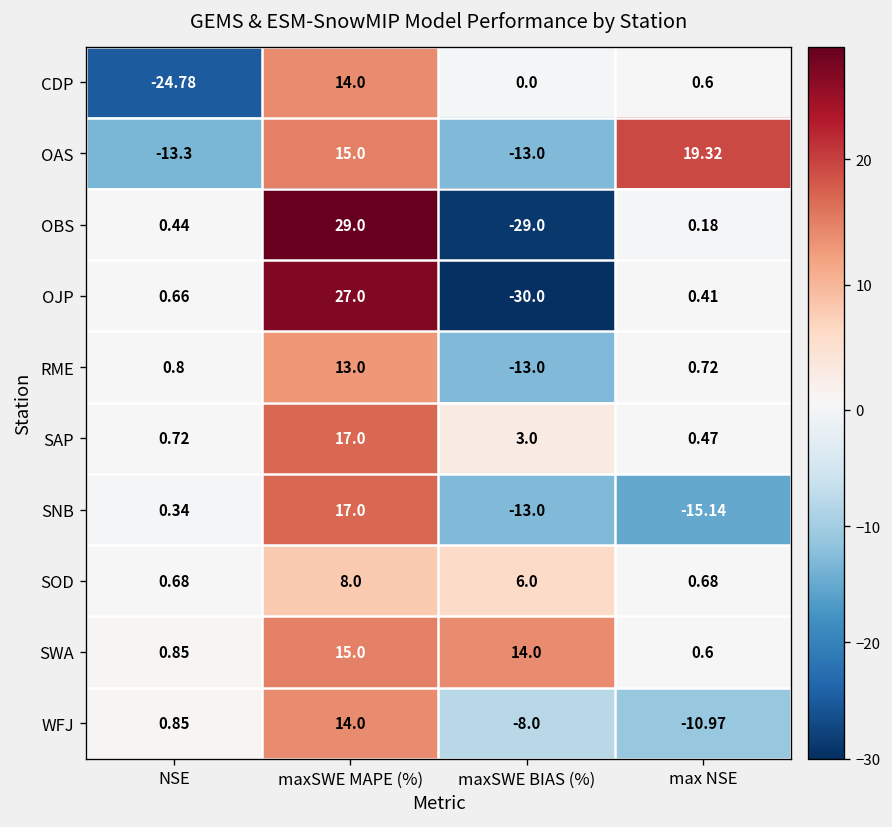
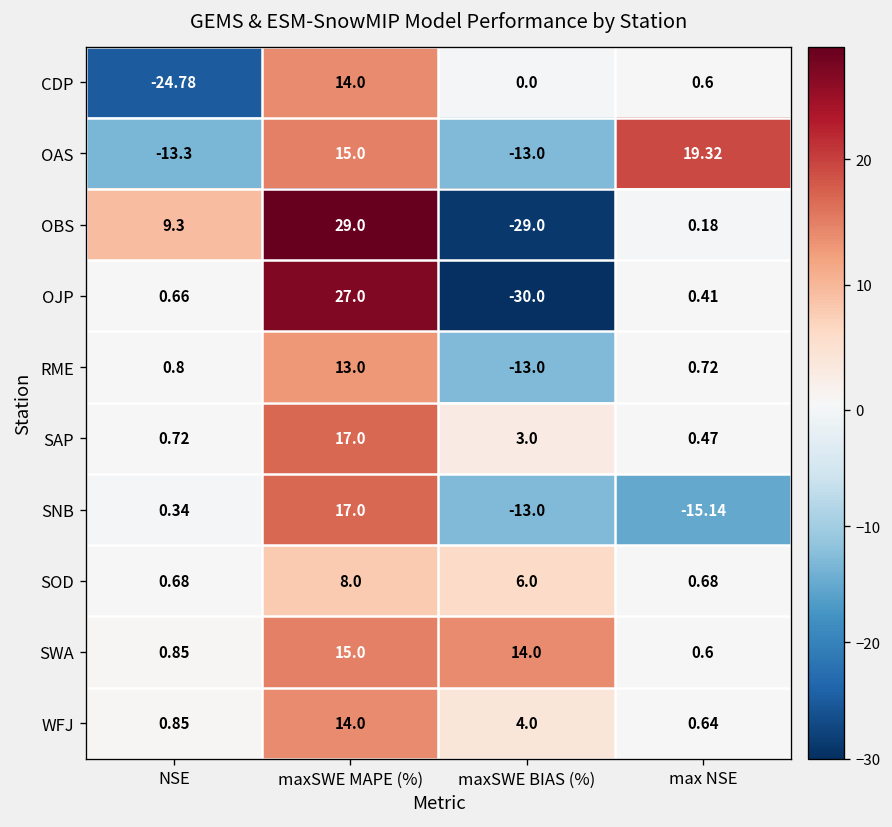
  {
    "CDP": {
      "NSE": -24.78,
      "maxSWE MAPE (%)": 14.0,
      "maxSWE BIAS (%)": 0.0,
      "max NSE": 0.6
    },
    "OAS": {
      "NSE": -13.3,
      "maxSWE MAPE (%)": 15.0,
      "maxSWE BIAS (%)": -13.0,
      "max NSE": 19.32
    },
    "OBS": {
-     "NSE": 0.44,
+     "NSE": 9.3,
      "maxSWE MAPE (%)": 29.0,
      "maxSWE BIAS (%)": -29.0,
      "max NSE": 0.18
    },
    "OJP": {
      "NSE": 0.66,
      "maxSWE MAPE (%)": 27.0,
      "maxSWE BIAS (%)": -30.0,
      "max NSE": 0.41
    },
    "RME": {
      "NSE": 0.8,
      "maxSWE MAPE (%)": 13.0,
      "maxSWE BIAS (%)": -13.0,
      "max NSE": 0.72
    },
    "SAP": {
      "NSE": 0.72,
      "maxSWE MAPE (%)": 17.0,
      "maxSWE BIAS (%)": 3.0,
      "max NSE": 0.47
    },
    "SNB": {
      "NSE": 0.34,
      "maxSWE MAPE (%)": 17.0,
      "maxSWE BIAS (%)": -13.0,
      "max NSE": -15.14
    },
    "SOD": {
      "NSE": 0.68,
      "maxSWE MAPE (%)": 8.0,
      "maxSWE BIAS (%)": 6.0,
      "max NSE": 0.68
    },
    "SWA": {
      "NSE": 0.85,
      "maxSWE MAPE (%)": 15.0,
      "maxSWE BIAS (%)": 14.0,
      "max NSE": 0.6
    },
    "WFJ": {
      "NSE": 0.85,
      "maxSWE MAPE (%)": 14.0,
-     "maxSWE BIAS (%)": -8.0,
-     "max NSE": -10.97
+     "maxSWE BIAS (%)": 4.0,
+     "max NSE": 0.64
    }
  }
